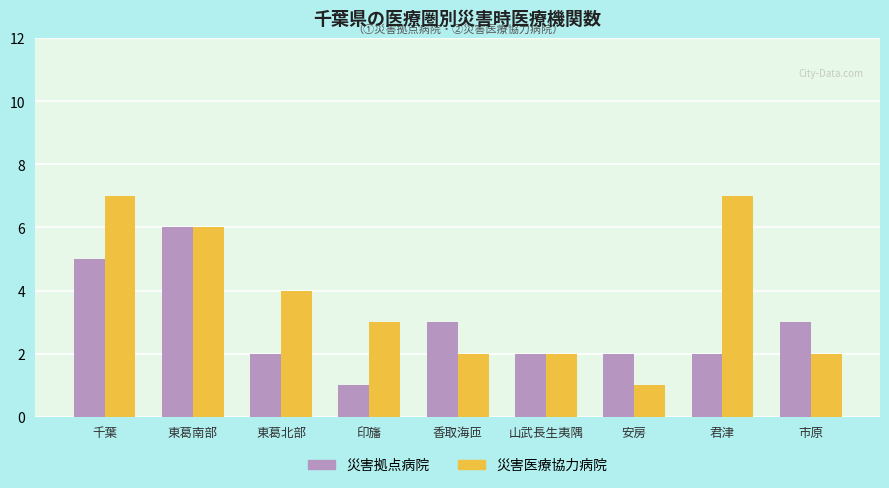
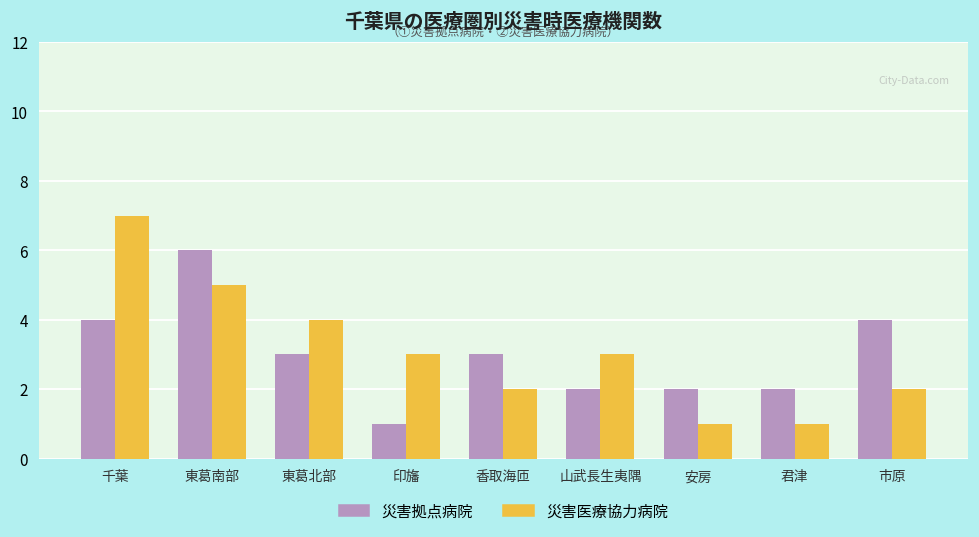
  {
    "災害拠点病院": {
-     "千葉": 5,
+     "千葉": 4,
      "東葛南部": 6,
-     "東葛北部": 2,
+     "東葛北部": 3,
      "印旛": 1,
      "香取海匝": 3,
      "山武長生夷隅": 2,
      "安房": 2,
      "君津": 2,
-     "市原": 3
+     "市原": 4
    },
    "災害医療協力病院": {
      "千葉": 7,
-     "東葛南部": 6,
+     "東葛南部": 5,
      "東葛北部": 4,
      "印旛": 3,
      "香取海匝": 2,
-     "山武長生夷隅": 2,
+     "山武長生夷隅": 3,
      "安房": 1,
-     "君津": 7,
+     "君津": 1,
      "市原": 2
    }
  }
